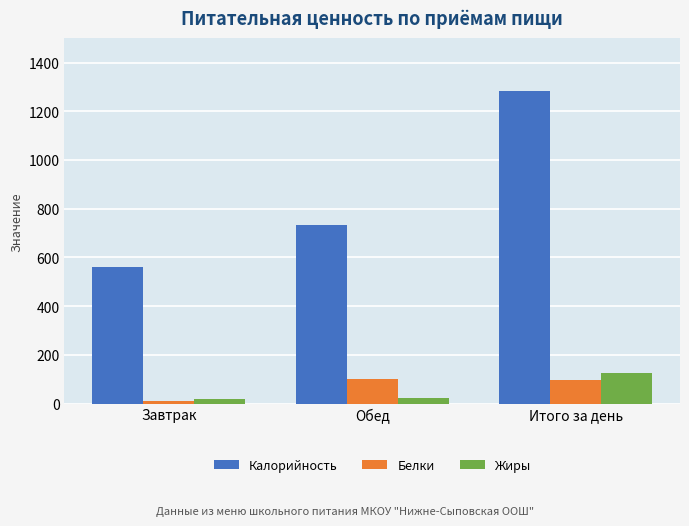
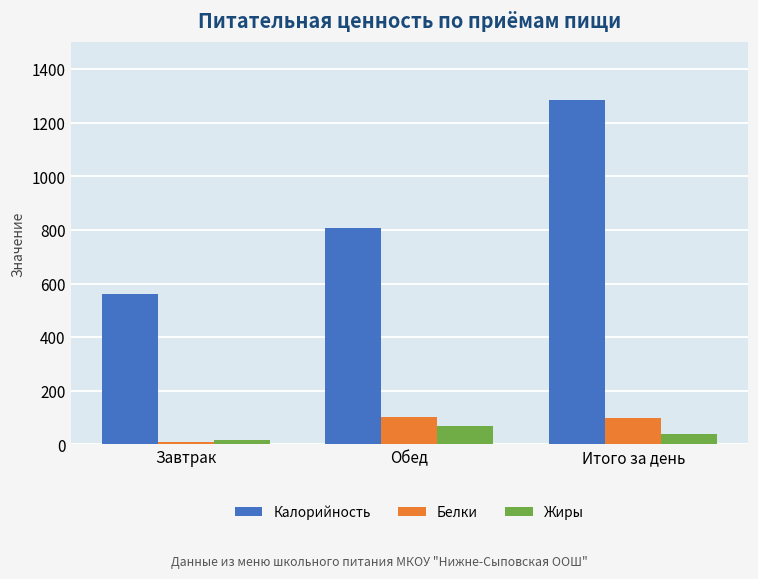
  {
    "Калорийность": {
      "Завтрак": 560,
-     "Обед": 730,
+     "Обед": 810,
      "Итого за день": 1280
    },
    "Белки": {
      "Обед": 100,
      "Итого за день": 100
    },
    "Жиры": {
      "Завтрак": 20,
-     "Обед": 20,
-     "Итого за день": 120
+     "Обед": 70,
+     "Итого за день": 40
    }
  }
